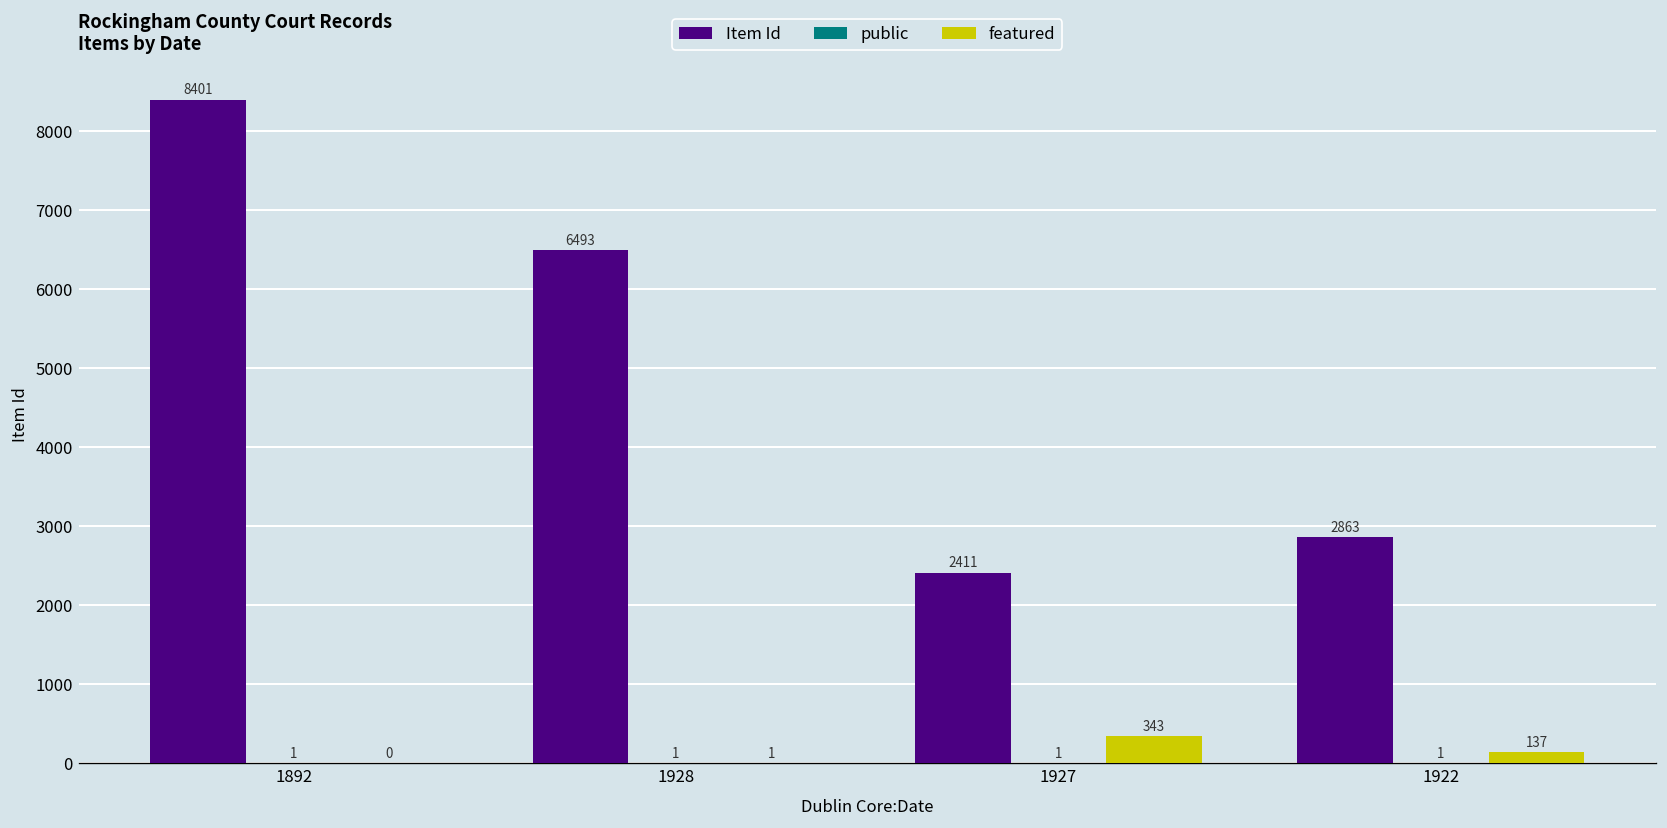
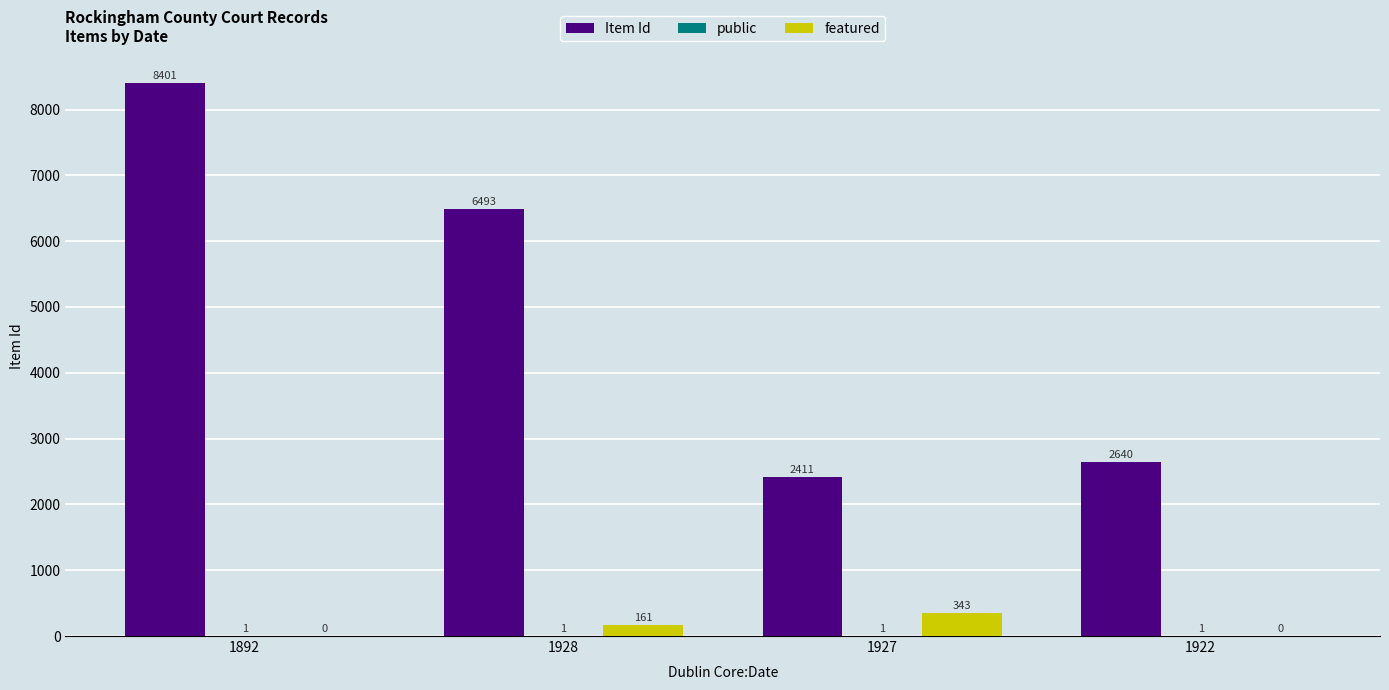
  {
    "Item Id": {
      "1892": 8401,
      "1928": 6493,
      "1927": 2411,
-     "1922": 2863
+     "1922": 2640
    },
    "public": {
      "1892": 1,
      "1928": 1,
      "1927": 1,
      "1922": 1
    },
    "featured": {
      "1892": 0,
-     "1928": 1,
+     "1928": 161,
      "1927": 343,
-     "1922": 137
+     "1922": 0
    }
  }
